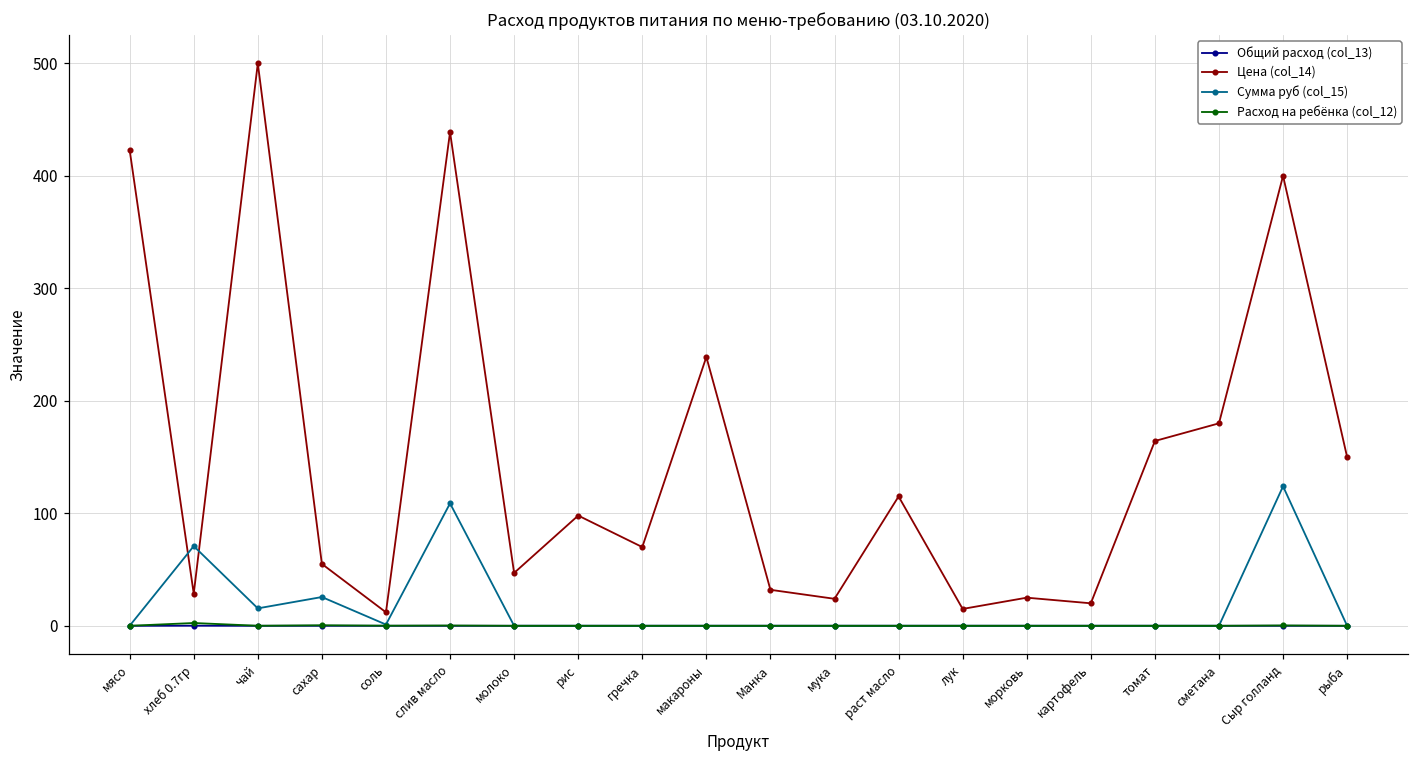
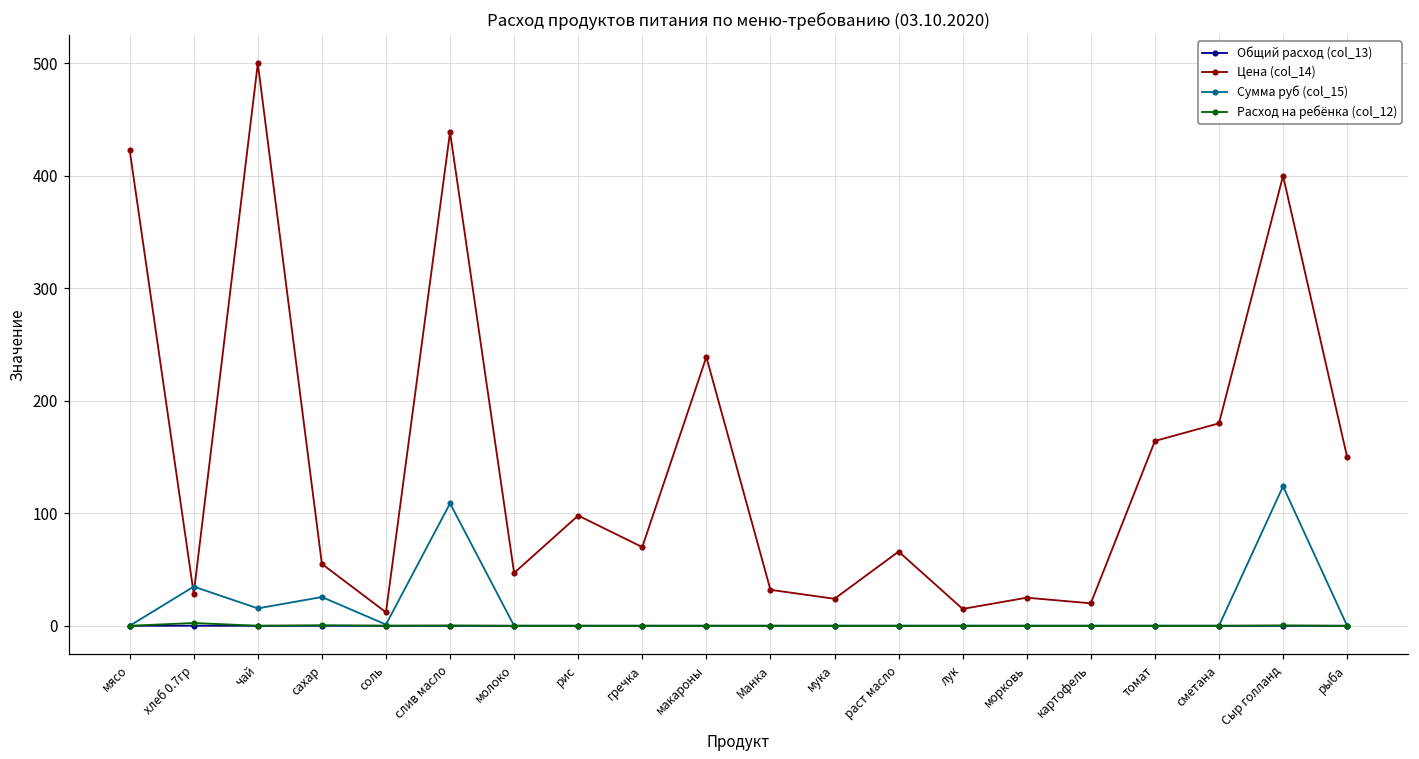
  {
    "Цена (col_14)": {
      "мясо": 423,
      "хлеб 0.7гр": 29,
      "чай": 500,
      "сахар": 55,
      "соль": 12,
      "слив масло": 439,
      "молоко": 47,
      "рис": 98,
      "гречка": 70,
      "макароны": 239,
      "Манка": 32,
      "мука": 24,
-     "раст масло": 115,
+     "раст масло": 66,
      "лук": 15,
      "морковь": 25,
      "картофель": 20,
      "томат": 164,
      "сметана": 180,
      "Сыр голланд": 400,
      "рыба": 150
    },
    "Сумма руб (col_15)": {
-     "хлеб 0.7гр": 71,
+     "хлеб 0.7гр": 35,
      "чай": 16,
      "сахар": 26,
      "слив масло": 109,
      "Сыр голланд": 124
    }
  }
